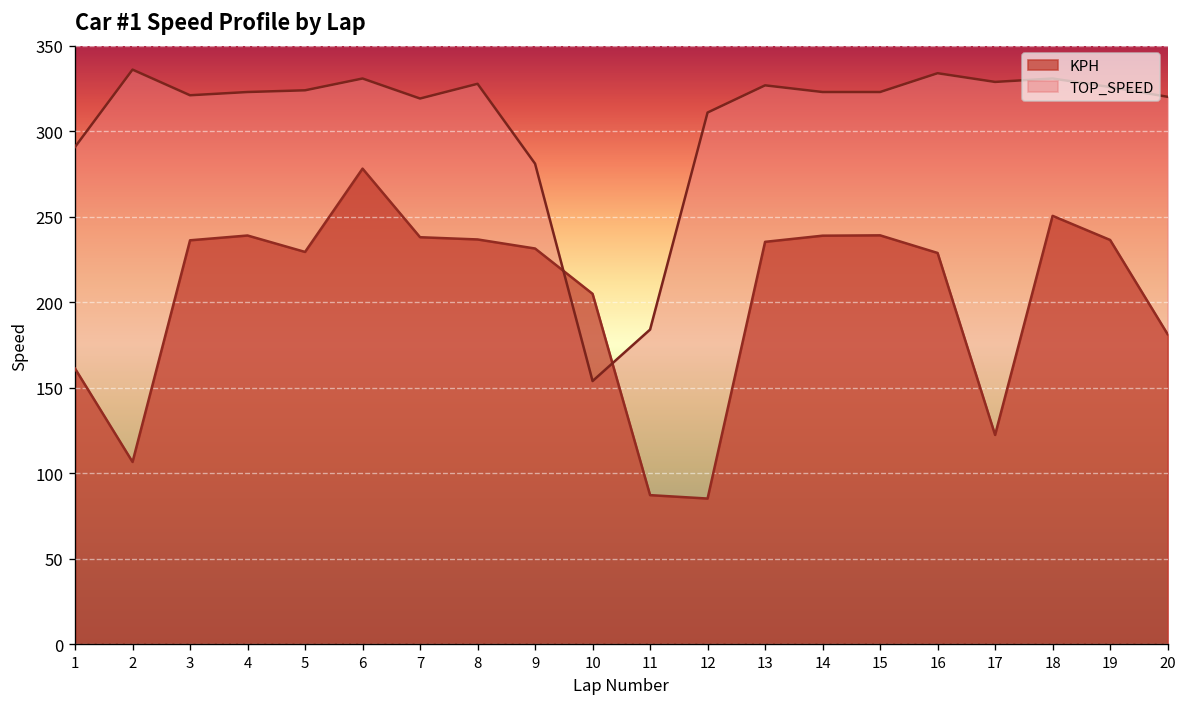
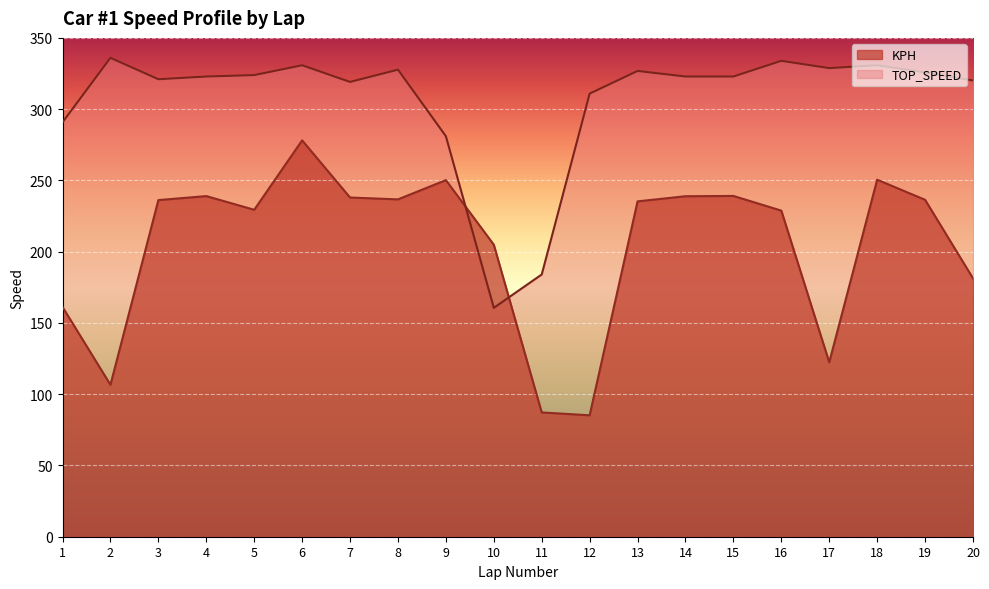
  {
    "KPH": {
      "1": 161,
      "2": 107,
      "3": 236,
      "4": 239,
      "5": 229,
      "6": 278,
      "7": 238,
      "8": 237,
-     "9": 231,
+     "9": 250,
      "10": 205,
      "11": 87,
      "12": 85,
      "13": 235,
      "14": 239,
      "15": 239,
      "16": 229,
      "17": 122,
      "18": 251,
      "19": 236,
      "20": 181
    },
    "TOP_SPEED": {
      "1": 291,
      "2": 336,
      "3": 321,
      "4": 323,
      "5": 324,
      "6": 331,
      "7": 319,
      "8": 328,
      "9": 281,
-     "10": 154,
+     "10": 161,
      "11": 184,
      "12": 311,
      "13": 327,
      "14": 323,
      "15": 323,
      "16": 334,
      "17": 329,
      "20": 320
    }
  }
